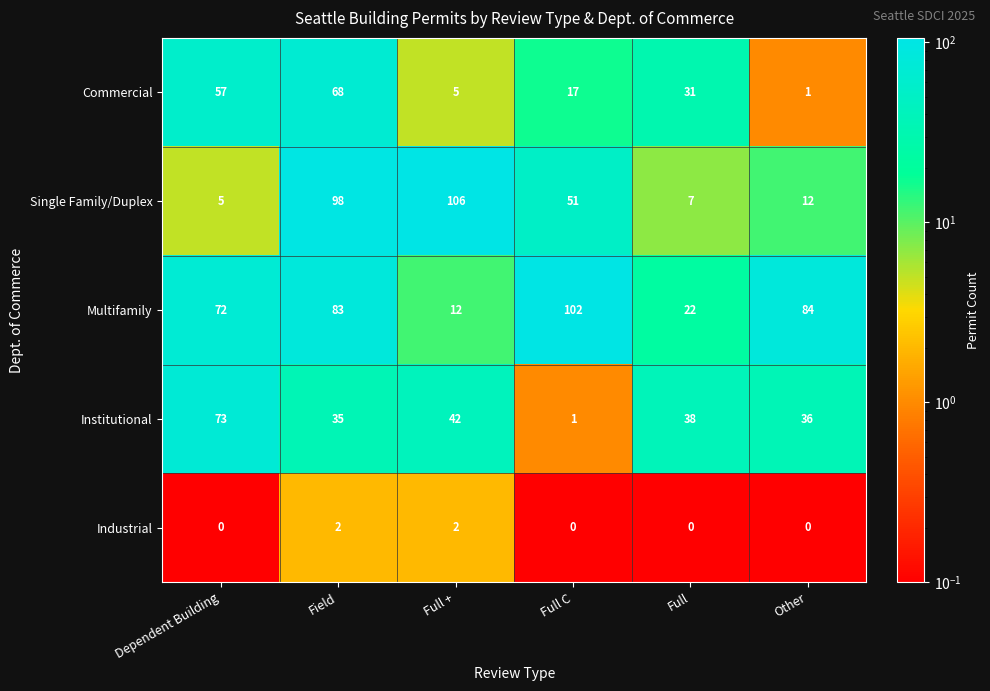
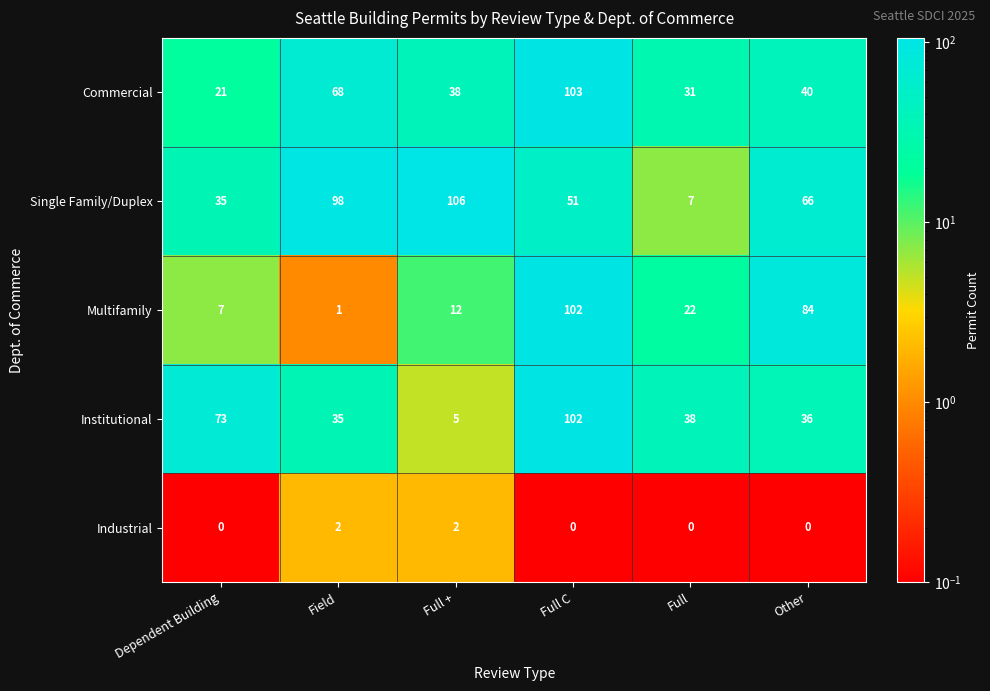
  {
    "Commercial": {
-     "Dependent Building": 57,
+     "Dependent Building": 21,
      "Field": 68,
-     "Full +": 5,
-     "Full C": 17,
+     "Full +": 38,
+     "Full C": 103,
      "Full": 31,
-     "Other": 1
+     "Other": 40
    },
    "Single Family/Duplex": {
-     "Dependent Building": 5,
+     "Dependent Building": 35,
      "Field": 98,
      "Full +": 106,
      "Full C": 51,
      "Full": 7,
-     "Other": 12
+     "Other": 66
    },
    "Multifamily": {
-     "Dependent Building": 72,
-     "Field": 83,
+     "Dependent Building": 7,
+     "Field": 1,
      "Full +": 12,
      "Full C": 102,
      "Full": 22,
      "Other": 84
    },
    "Institutional": {
      "Dependent Building": 73,
      "Field": 35,
-     "Full +": 42,
-     "Full C": 1,
+     "Full +": 5,
+     "Full C": 102,
      "Full": 38,
      "Other": 36
    },
    "Industrial": {
      "Dependent Building": 0,
      "Field": 2,
      "Full +": 2,
      "Full C": 0,
      "Full": 0,
      "Other": 0
    }
  }
